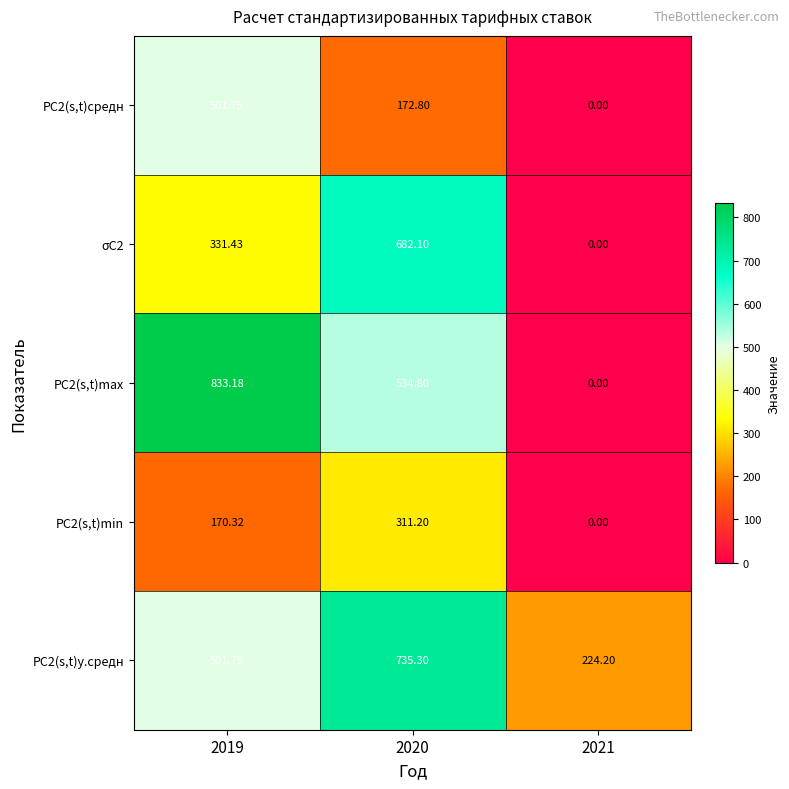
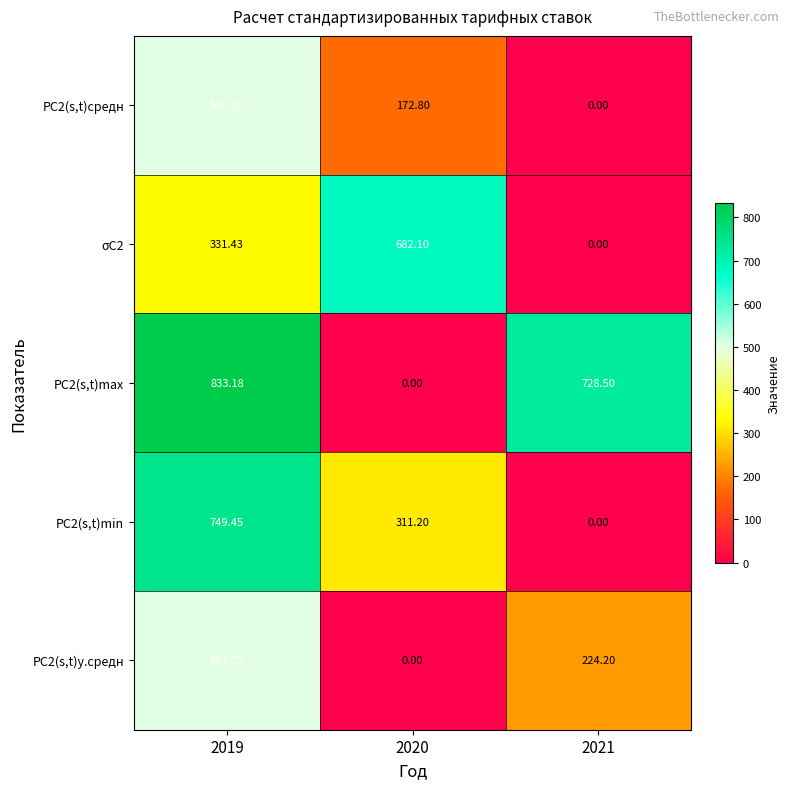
  {
    "РС2(s,t)средн": {
      "2020": 172.80,
      "2021": 0.00
    },
    "σС2": {
      "2019": 331.43,
      "2020": 682.10,
      "2021": 0.00
    },
    "РС2(s,t)max": {
      "2019": 833.18,
-     "2020": 534.80,
-     "2021": 0.00
+     "2020": 0.00,
+     "2021": 728.50
    },
    "РС2(s,t)min": {
-     "2019": 170.32,
+     "2019": 749.45,
      "2020": 311.20,
      "2021": 0.00
    },
    "РС2(s,t)у.средн": {
-     "2020": 735.30,
+     "2020": 0.00,
      "2021": 224.20
    }
  }
